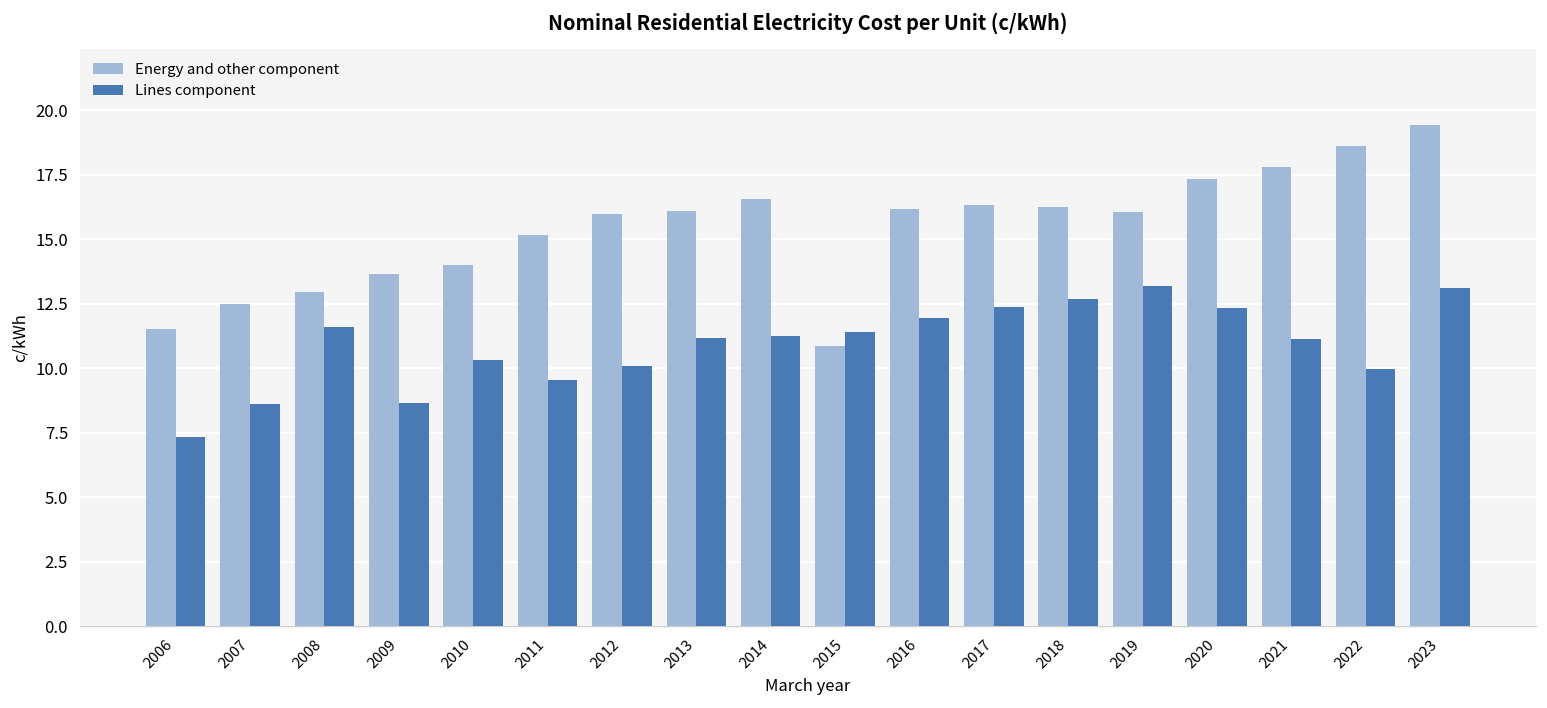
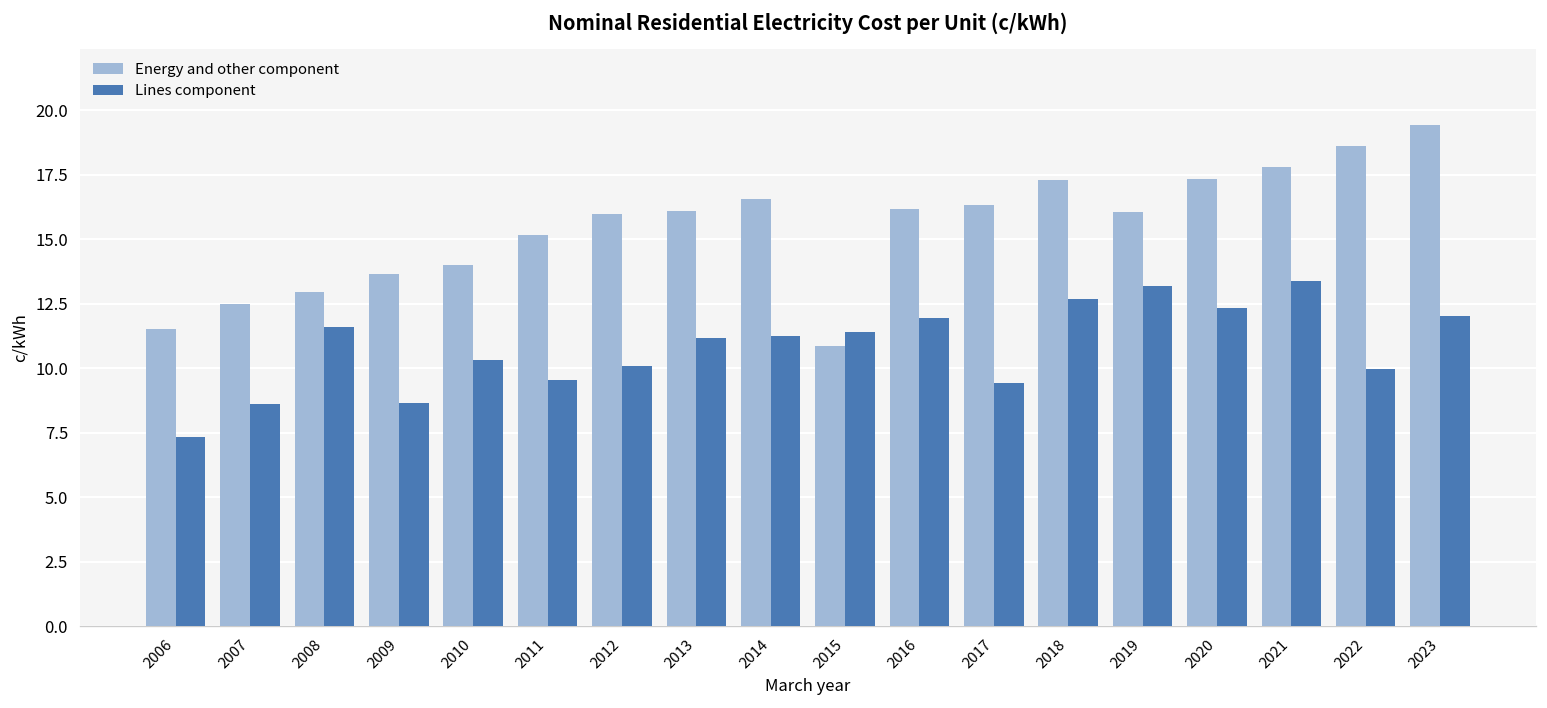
  {
    "Energy and other component": {
      "2006": 11.5,
      "2007": 12.5,
      "2008": 13.0,
      "2009": 13.7,
      "2010": 14.0,
      "2011": 15.2,
      "2012": 16.0,
      "2013": 16.1,
      "2014": 16.6,
      "2015": 10.9,
      "2016": 16.2,
      "2017": 16.4,
-     "2018": 16.3,
+     "2018": 17.3,
      "2019": 16.1,
      "2020": 17.3,
      "2021": 17.8,
      "2022": 18.6,
      "2023": 19.4
    },
    "Lines component": {
      "2006": 7.3,
      "2007": 8.6,
      "2008": 11.6,
      "2009": 8.6,
      "2010": 10.3,
      "2011": 9.6,
      "2012": 10.1,
      "2013": 11.2,
      "2014": 11.3,
      "2015": 11.4,
      "2016": 11.9,
-     "2017": 12.4,
+     "2017": 9.4,
      "2018": 12.7,
      "2019": 13.2,
      "2020": 12.3,
-     "2021": 11.1,
+     "2021": 13.4,
      "2022": 10.0,
-     "2023": 13.1
+     "2023": 12.0
    }
  }
